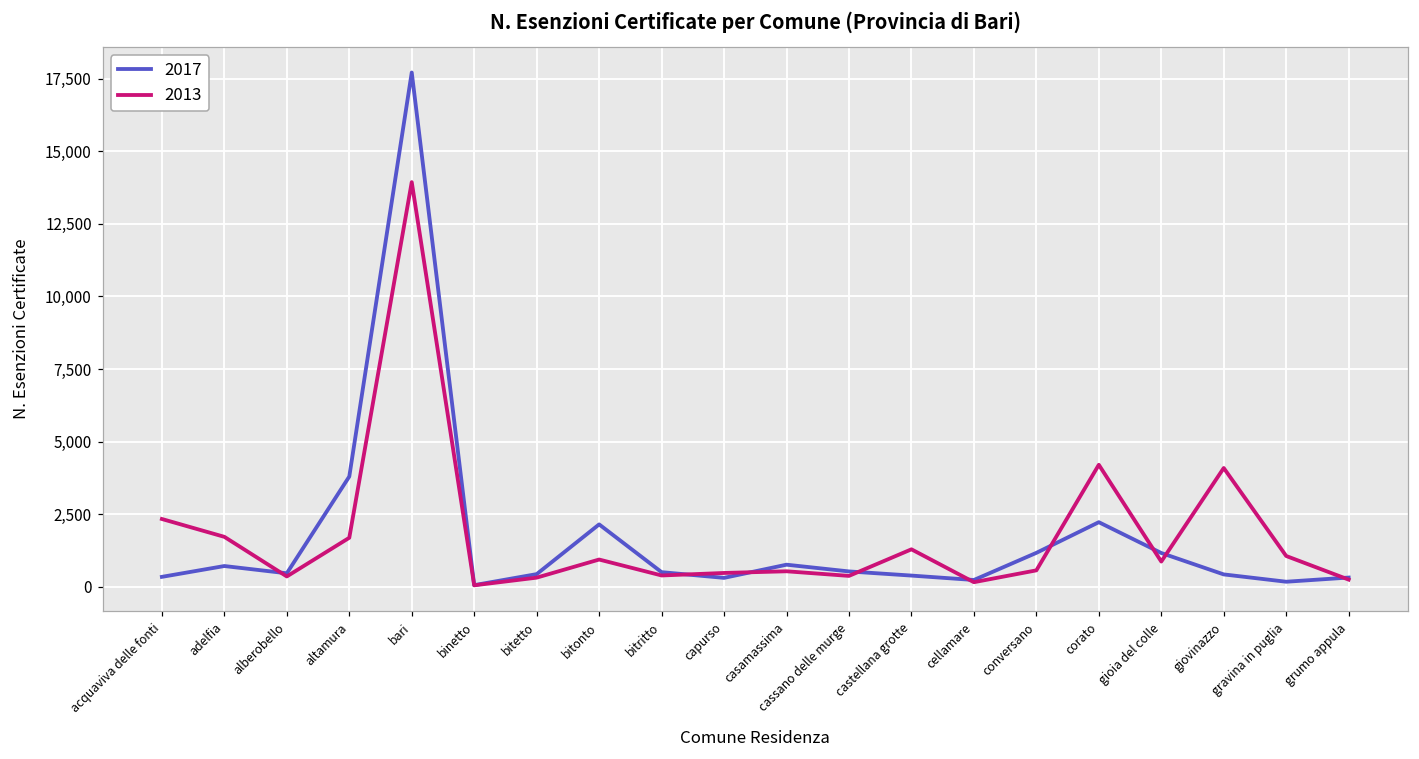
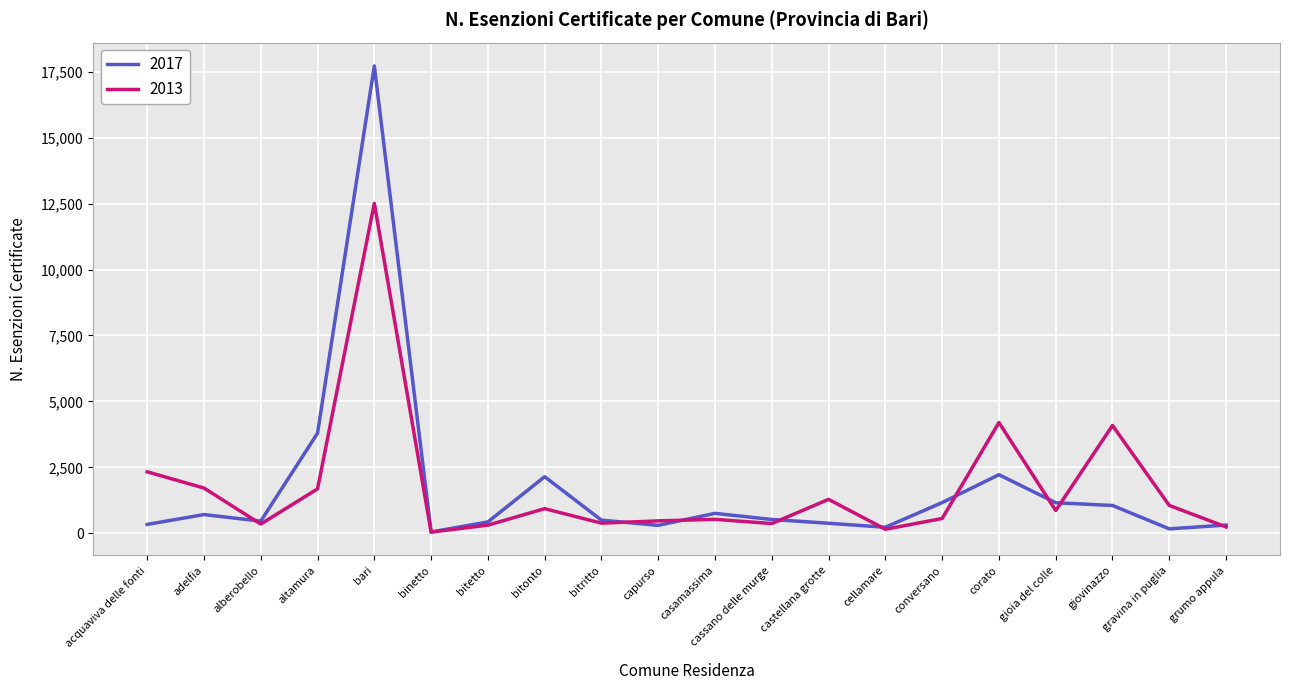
  {
    "2017": {
      "acquaviva delle fonti": "300",
      "adelfia": "700",
      "alberobello": "500",
      "altamura": "3,800",
      "bari": "17,700",
      "bitetto": "400",
      "bitonto": "2,100",
      "bitritto": "500",
      "capurso": "300",
      "casamassima": "800",
      "cassano delle murge": "500",
      "castellana grotte": "400",
      "conversano": "1,200",
      "corato": "2,200",
      "gioia del colle": "1,200",
-     "giovinazzo": "400",
+     "giovinazzo": "1,100",
      "gravina in puglia": "200"
    },
    "2013": {
      "acquaviva delle fonti": "2,300",
      "adelfia": "1,700",
      "alberobello": "400",
      "altamura": "1,700",
-     "bari": "13,900",
+     "bari": "12,500",
      "bitetto": "300",
      "bitonto": "900",
      "bitritto": "400",
      "capurso": "500",
      "casamassima": "500",
      "cassano delle murge": "400",
      "castellana grotte": "1,300",
      "conversano": "600",
      "corato": "4,200",
      "gioia del colle": "900",
      "giovinazzo": "4,100",
      "gravina in puglia": "1,100"
    }
  }
